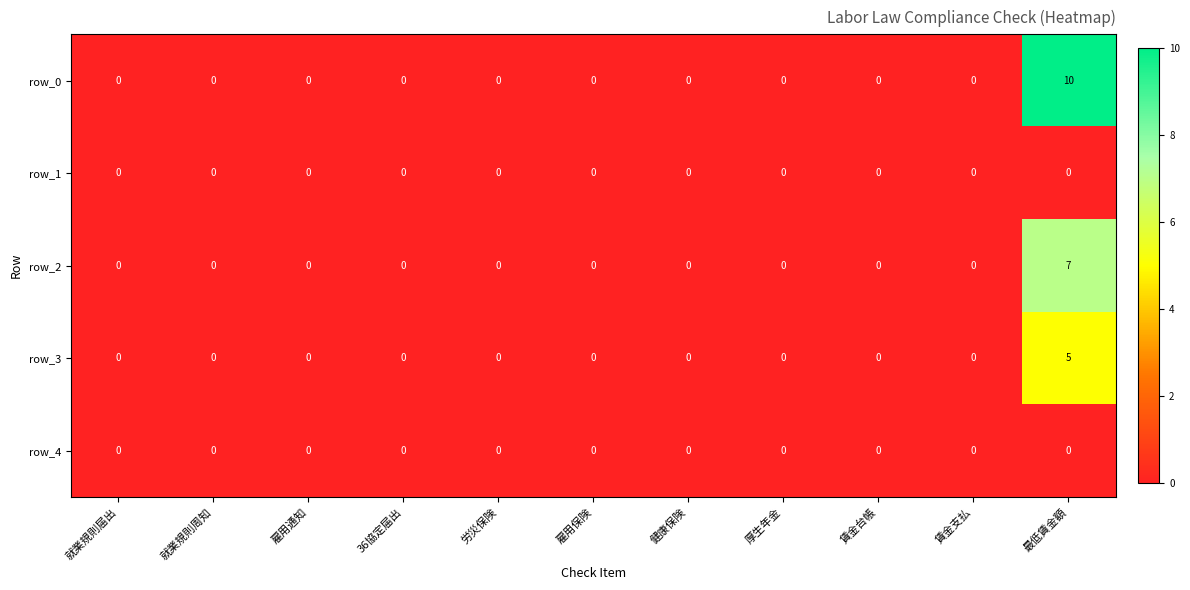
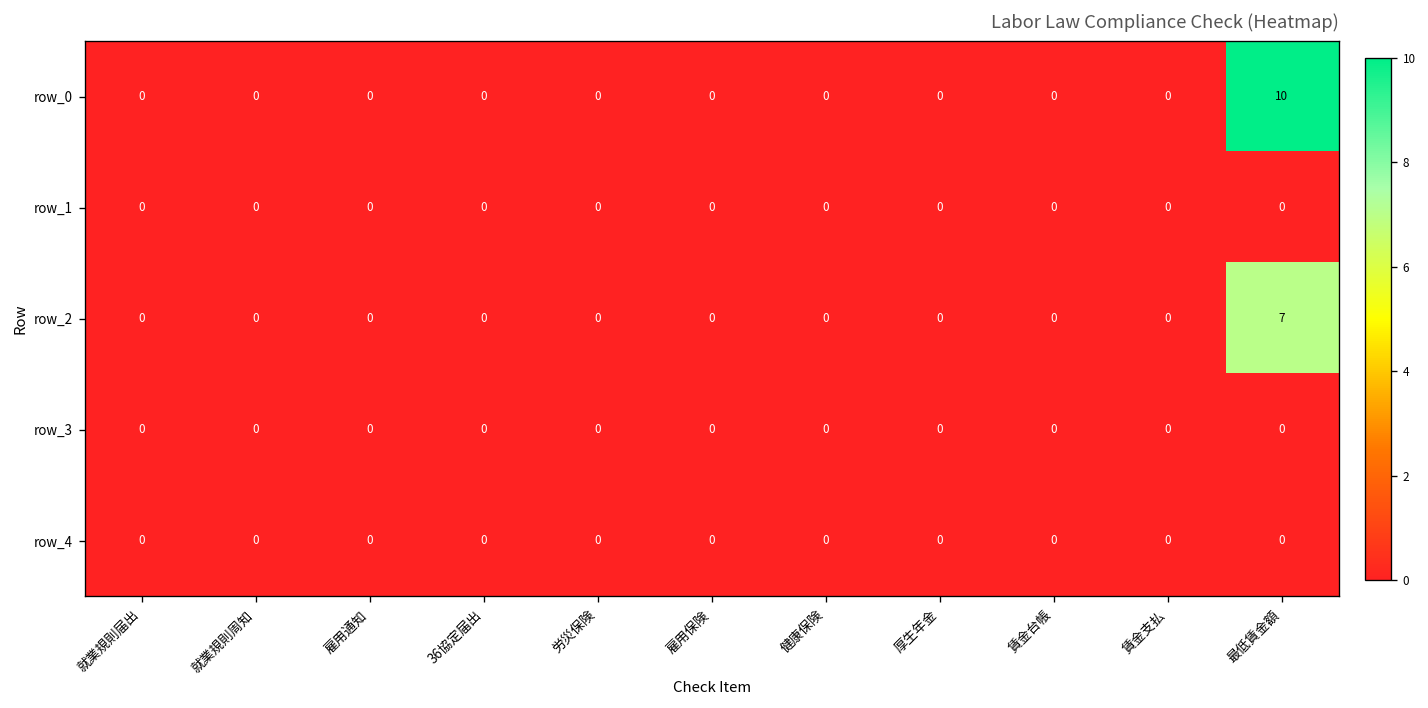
  {
    "row_0": {
      "就業規則届出": 0,
      "就業規則周知": 0,
      "雇用通知": 0,
      "36協定届出": 0,
      "労災保険": 0,
      "雇用保険": 0,
      "健康保険": 0,
      "厚生年金": 0,
      "賃金台帳": 0,
      "賃金支払": 0,
      "最低賃金額": 10
    },
    "row_1": {
      "就業規則届出": 0,
      "就業規則周知": 0,
      "雇用通知": 0,
      "36協定届出": 0,
      "労災保険": 0,
      "雇用保険": 0,
      "健康保険": 0,
      "厚生年金": 0,
      "賃金台帳": 0,
      "賃金支払": 0,
      "最低賃金額": 0
    },
    "row_2": {
      "就業規則届出": 0,
      "就業規則周知": 0,
      "雇用通知": 0,
      "36協定届出": 0,
      "労災保険": 0,
      "雇用保険": 0,
      "健康保険": 0,
      "厚生年金": 0,
      "賃金台帳": 0,
      "賃金支払": 0,
      "最低賃金額": 7
    },
    "row_3": {
      "就業規則届出": 0,
      "就業規則周知": 0,
      "雇用通知": 0,
      "36協定届出": 0,
      "労災保険": 0,
      "雇用保険": 0,
      "健康保険": 0,
      "厚生年金": 0,
      "賃金台帳": 0,
      "賃金支払": 0,
-     "最低賃金額": 5
+     "最低賃金額": 0
    },
    "row_4": {
      "就業規則届出": 0,
      "就業規則周知": 0,
      "雇用通知": 0,
      "36協定届出": 0,
      "労災保険": 0,
      "雇用保険": 0,
      "健康保険": 0,
      "厚生年金": 0,
      "賃金台帳": 0,
      "賃金支払": 0,
      "最低賃金額": 0
    }
  }
